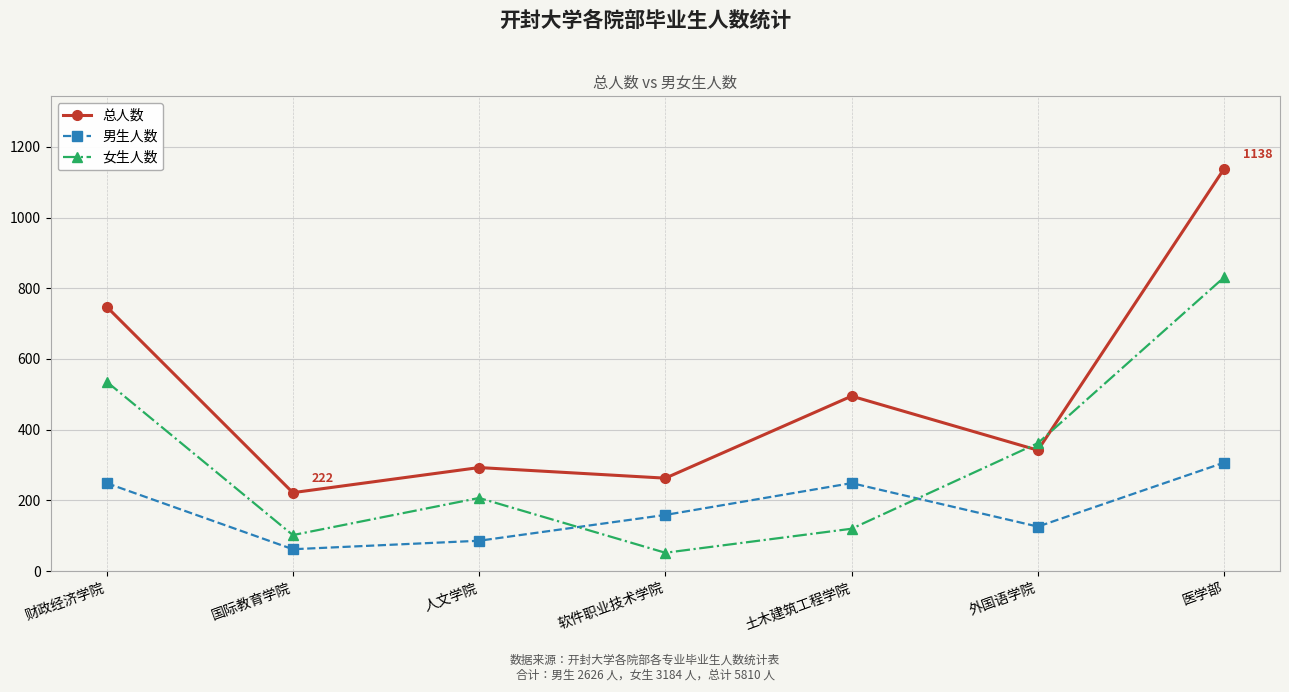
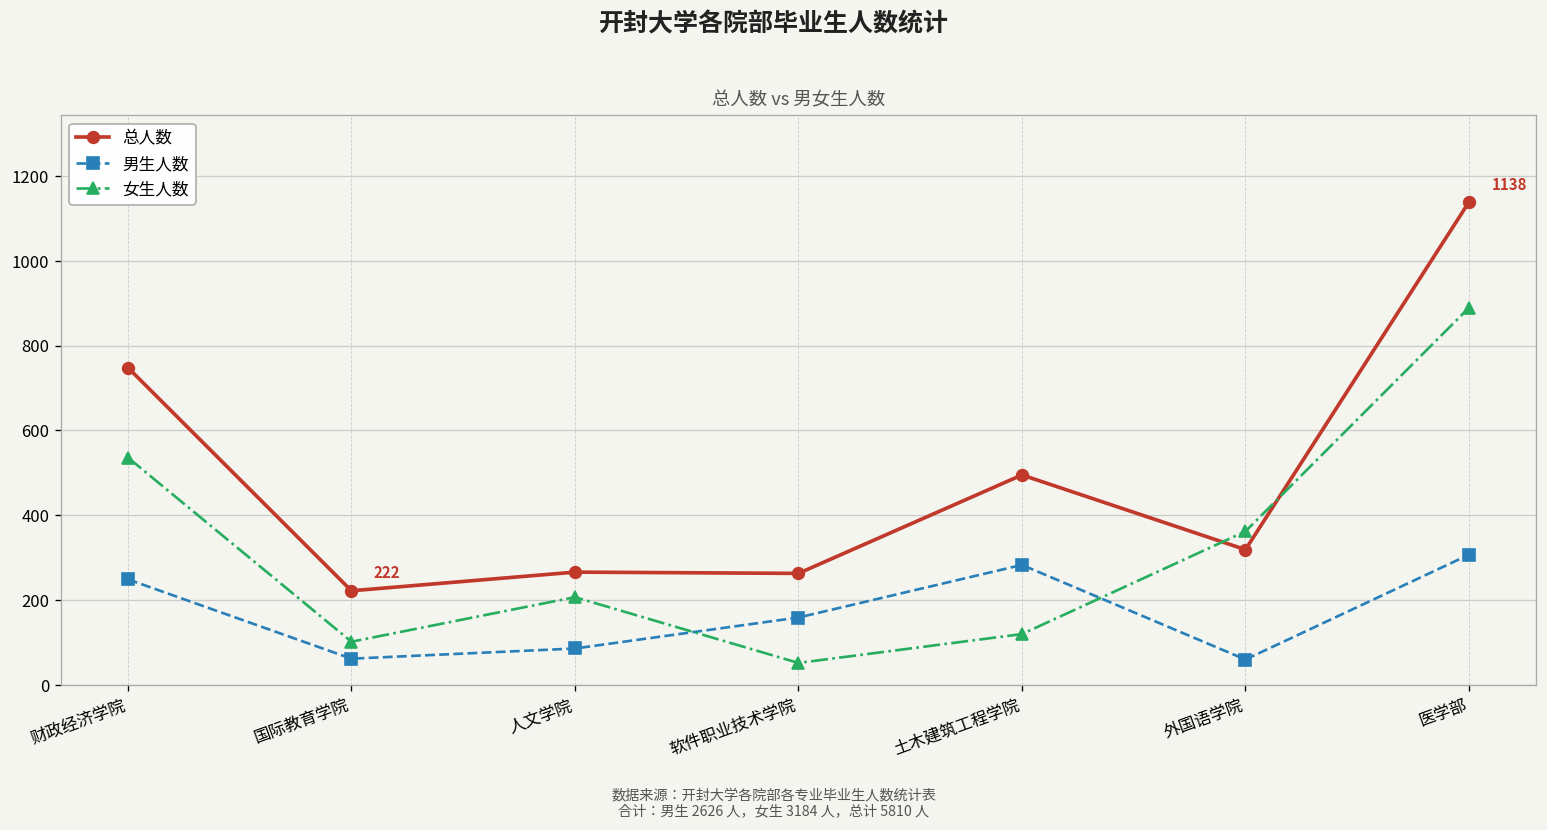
  {
    "总人数": {
      "财政经济学院": 750,
-     "人文学院": 290,
+     "人文学院": 270,
      "软件职业技术学院": 260,
      "土木建筑工程学院": 500,
-     "外国语学院": 340
+     "外国语学院": 320
    },
    "男生人数": {
      "财政经济学院": 250,
      "国际教育学院": 60,
      "人文学院": 90,
      "软件职业技术学院": 160,
-     "土木建筑工程学院": 250,
-     "外国语学院": 130,
+     "土木建筑工程学院": 280,
+     "外国语学院": 60,
      "医学部": 310
    },
    "女生人数": {
      "财政经济学院": 540,
      "国际教育学院": 100,
      "人文学院": 210,
      "软件职业技术学院": 50,
      "土木建筑工程学院": 120,
      "外国语学院": 360,
-     "医学部": 830
+     "医学部": 890
    }
  }
